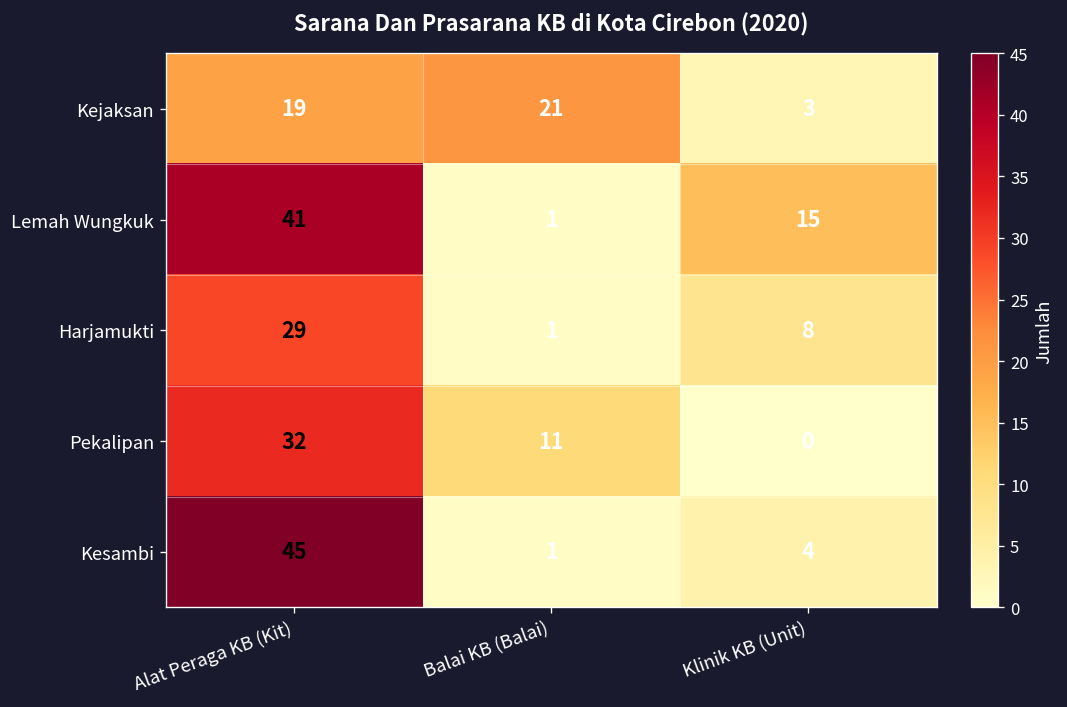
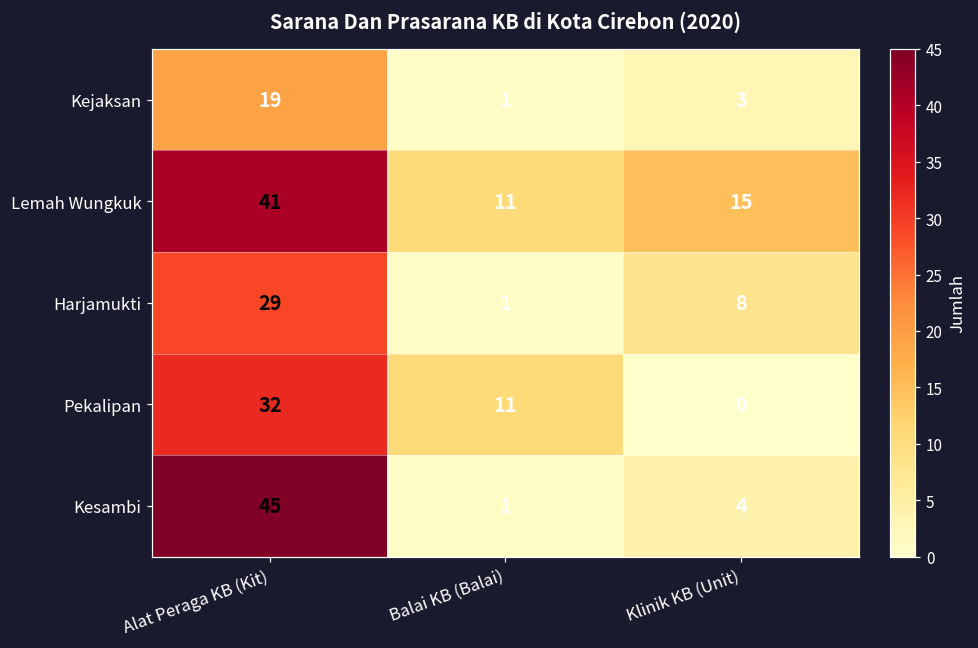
  {
    "Kejaksan": {
      "Alat Peraga KB (Kit)": 19,
-     "Balai KB (Balai)": 21,
+     "Balai KB (Balai)": 1,
      "Klinik KB (Unit)": 3
    },
    "Lemah Wungkuk": {
      "Alat Peraga KB (Kit)": 41,
-     "Balai KB (Balai)": 1,
+     "Balai KB (Balai)": 11,
      "Klinik KB (Unit)": 15
    },
    "Harjamukti": {
      "Alat Peraga KB (Kit)": 29,
      "Balai KB (Balai)": 1,
      "Klinik KB (Unit)": 8
    },
    "Pekalipan": {
      "Alat Peraga KB (Kit)": 32,
      "Balai KB (Balai)": 11,
      "Klinik KB (Unit)": 0
    },
    "Kesambi": {
      "Alat Peraga KB (Kit)": 45,
      "Balai KB (Balai)": 1,
      "Klinik KB (Unit)": 4
    }
  }
